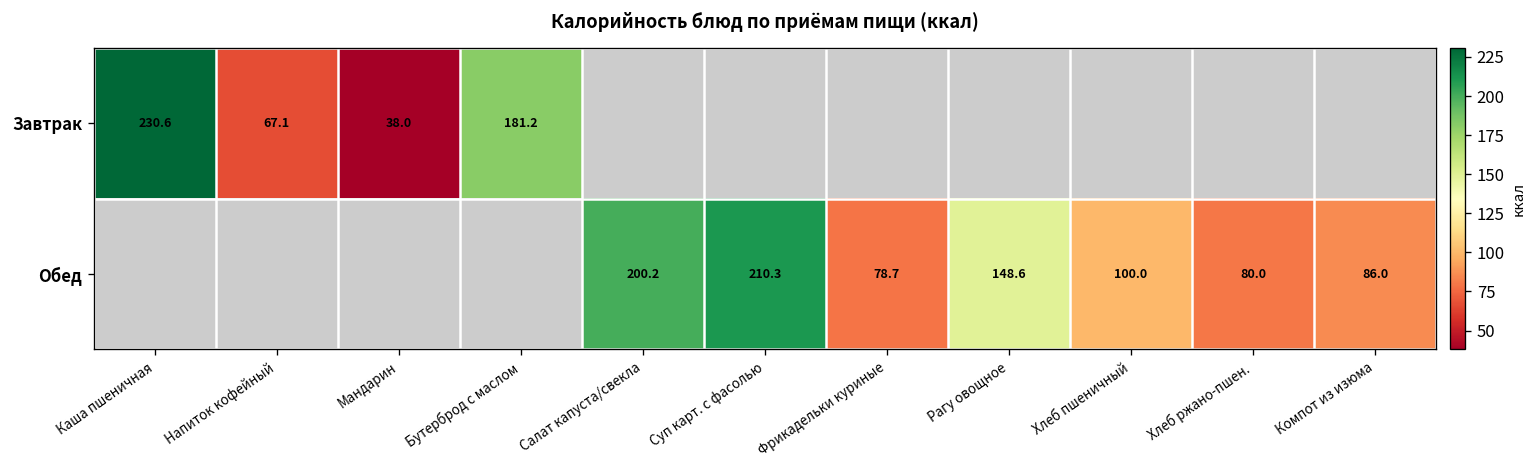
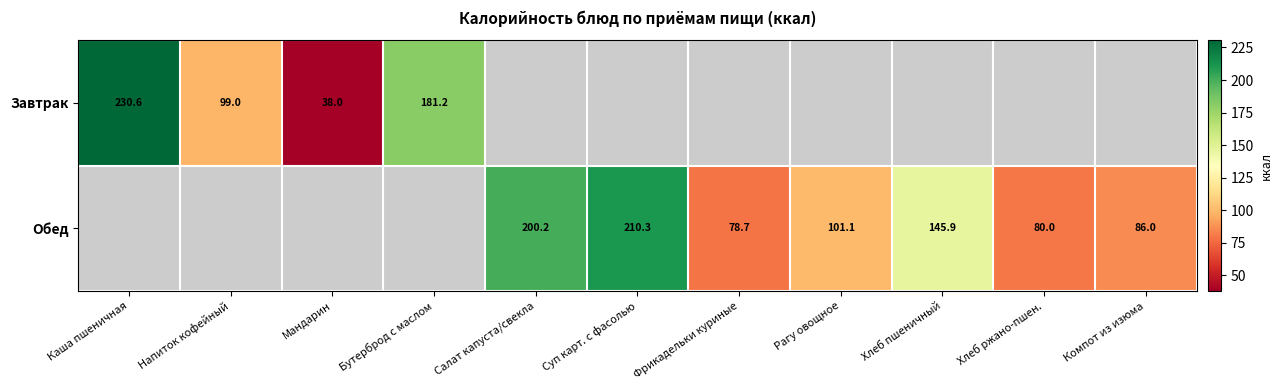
  {
    "Завтрак": {
      "Каша пшеничная": 230.6,
-     "Напиток кофейный": 67.1,
+     "Напиток кофейный": 99.0,
      "Мандарин": 38.0,
      "Бутерброд с маслом": 181.2
    },
    "Обед": {
      "Салат капуста/свекла": 200.2,
      "Суп карт. с фасолью": 210.3,
      "Фрикадельки куриные": 78.7,
-     "Рагу овощное": 148.6,
-     "Хлеб пшеничный": 100.0,
+     "Рагу овощное": 101.1,
+     "Хлеб пшеничный": 145.9,
      "Хлеб ржано-пшен.": 80.0,
      "Компот из изюма": 86.0
    }
  }
